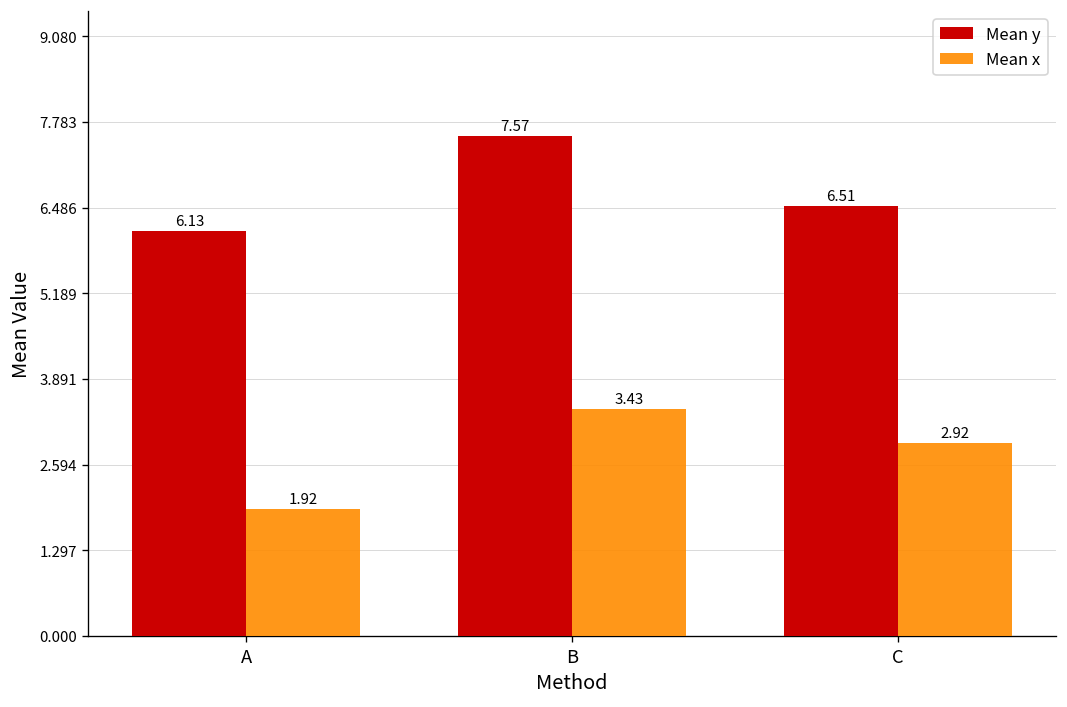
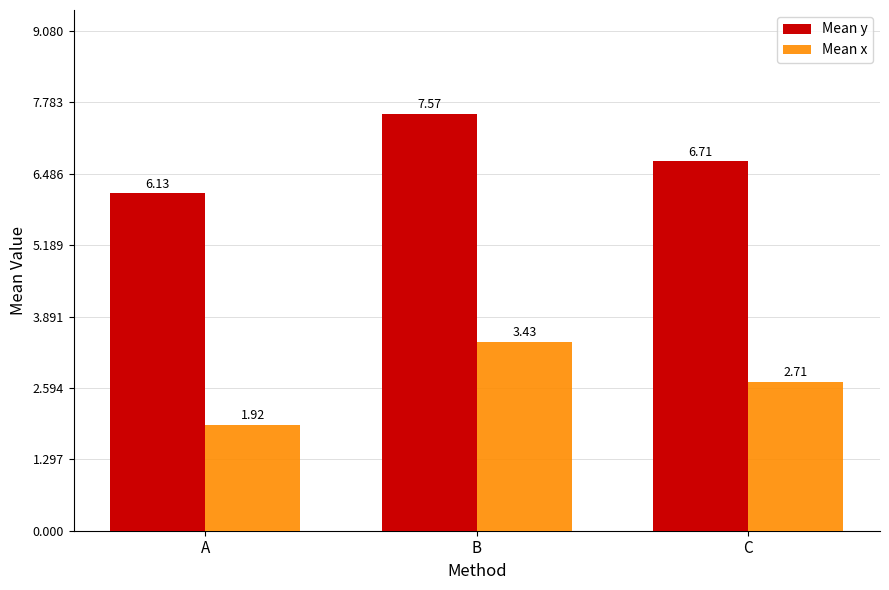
  {
    "Mean y": {
      "A": 6.13,
      "B": 7.57,
-     "C": 6.51
+     "C": 6.71
    },
    "Mean x": {
      "A": 1.92,
      "B": 3.43,
-     "C": 2.92
+     "C": 2.71
    }
  }
